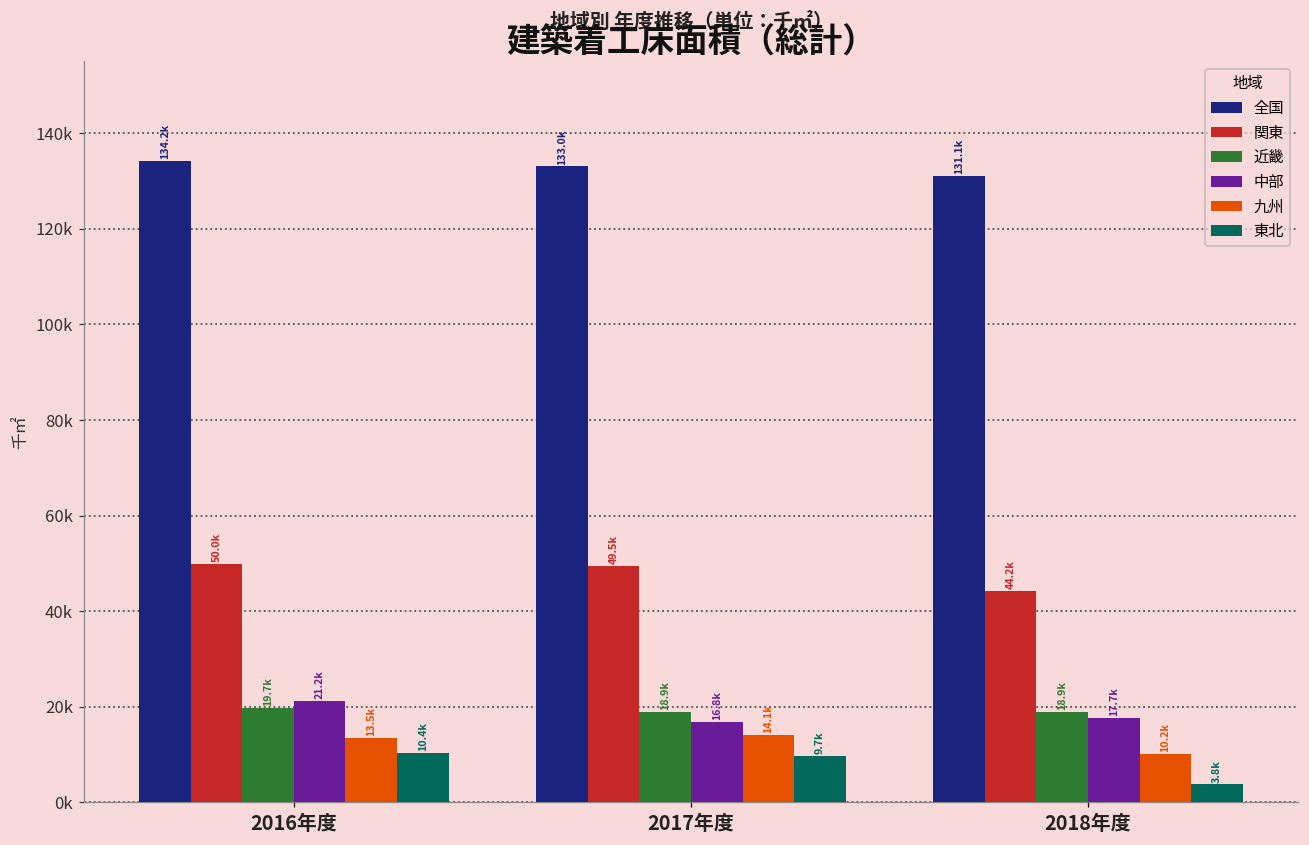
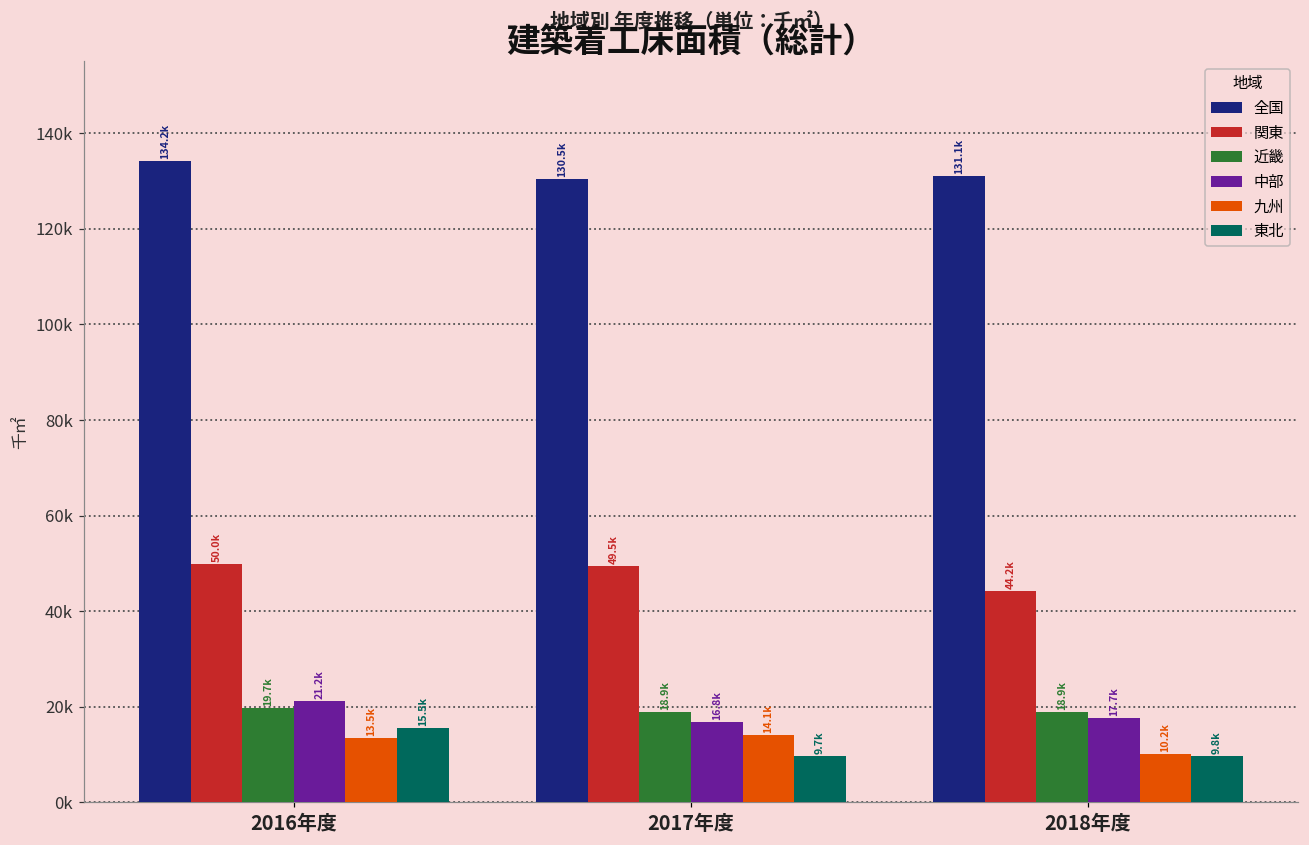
  {
    "全国": {
      "2016年度": "134.2k",
-     "2017年度": "133.0k",
+     "2017年度": "130.5k",
      "2018年度": "131.1k"
    },
    "関東": {
      "2016年度": "50.0k",
      "2017年度": "49.5k",
      "2018年度": "44.2k"
    },
    "近畿": {
      "2016年度": "19.7k",
      "2017年度": "18.9k",
      "2018年度": "18.9k"
    },
    "中部": {
      "2016年度": "21.2k",
      "2017年度": "16.8k",
      "2018年度": "17.7k"
    },
    "九州": {
      "2016年度": "13.5k",
      "2017年度": "14.1k",
      "2018年度": "10.2k"
    },
    "東北": {
-     "2016年度": "10.4k",
+     "2016年度": "15.5k",
      "2017年度": "9.7k",
-     "2018年度": "3.8k"
+     "2018年度": "9.8k"
    }
  }
